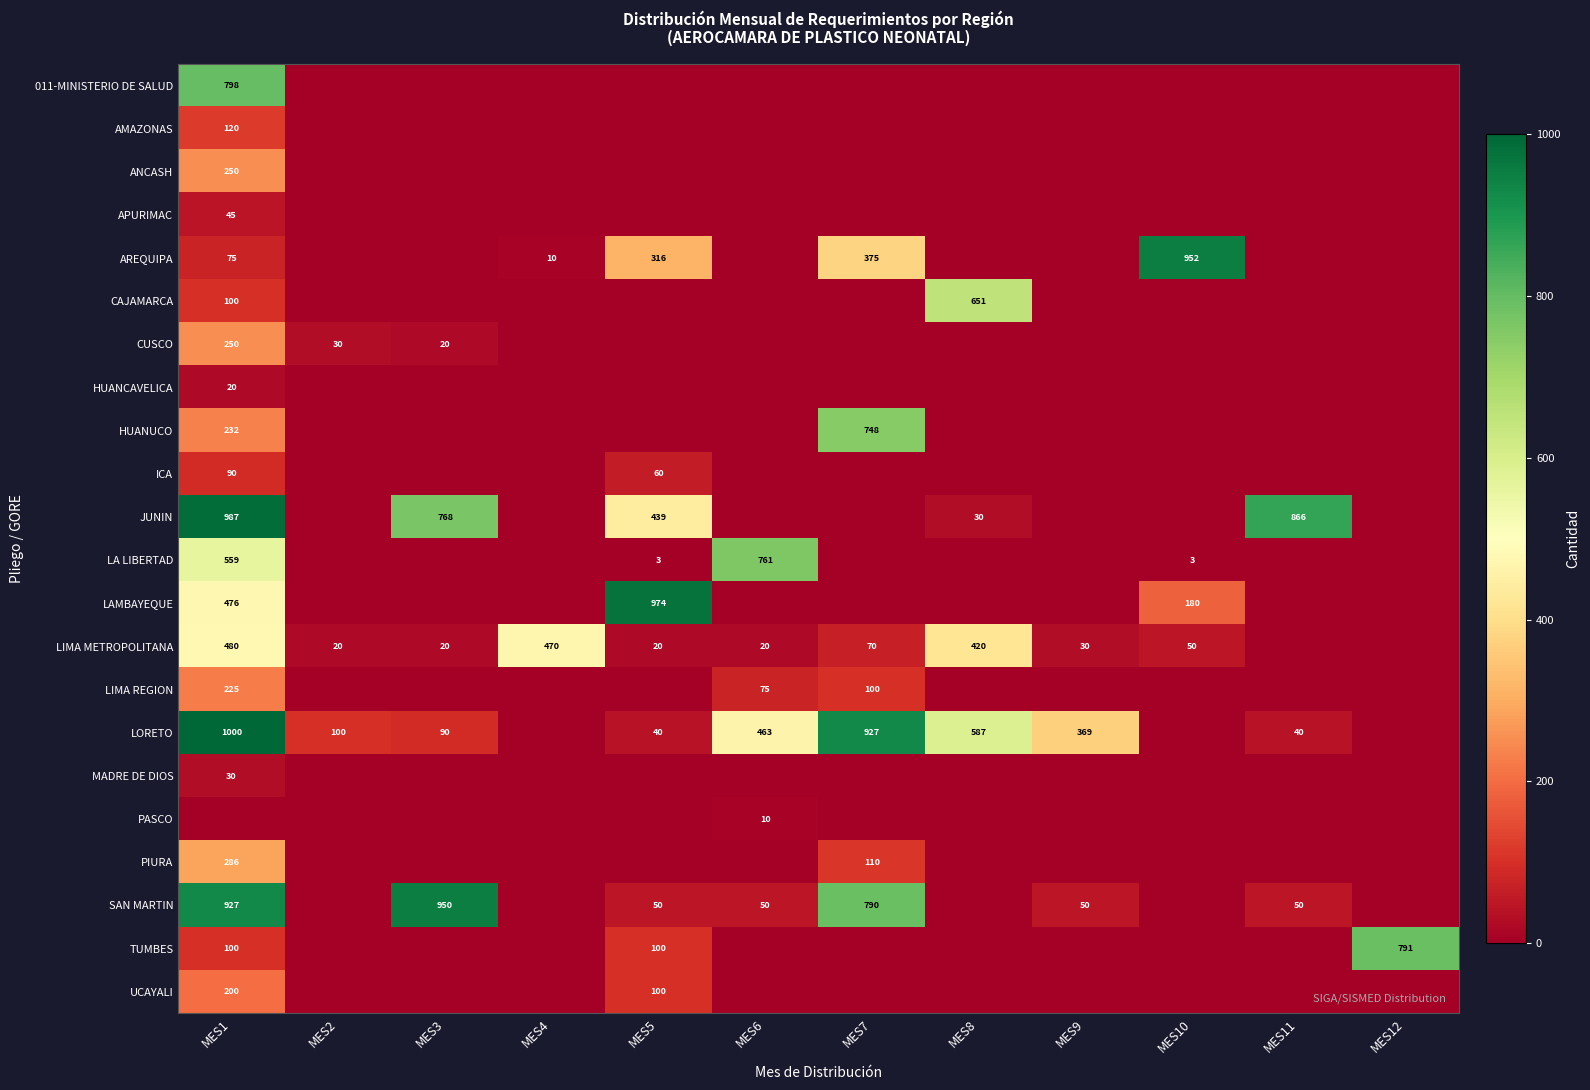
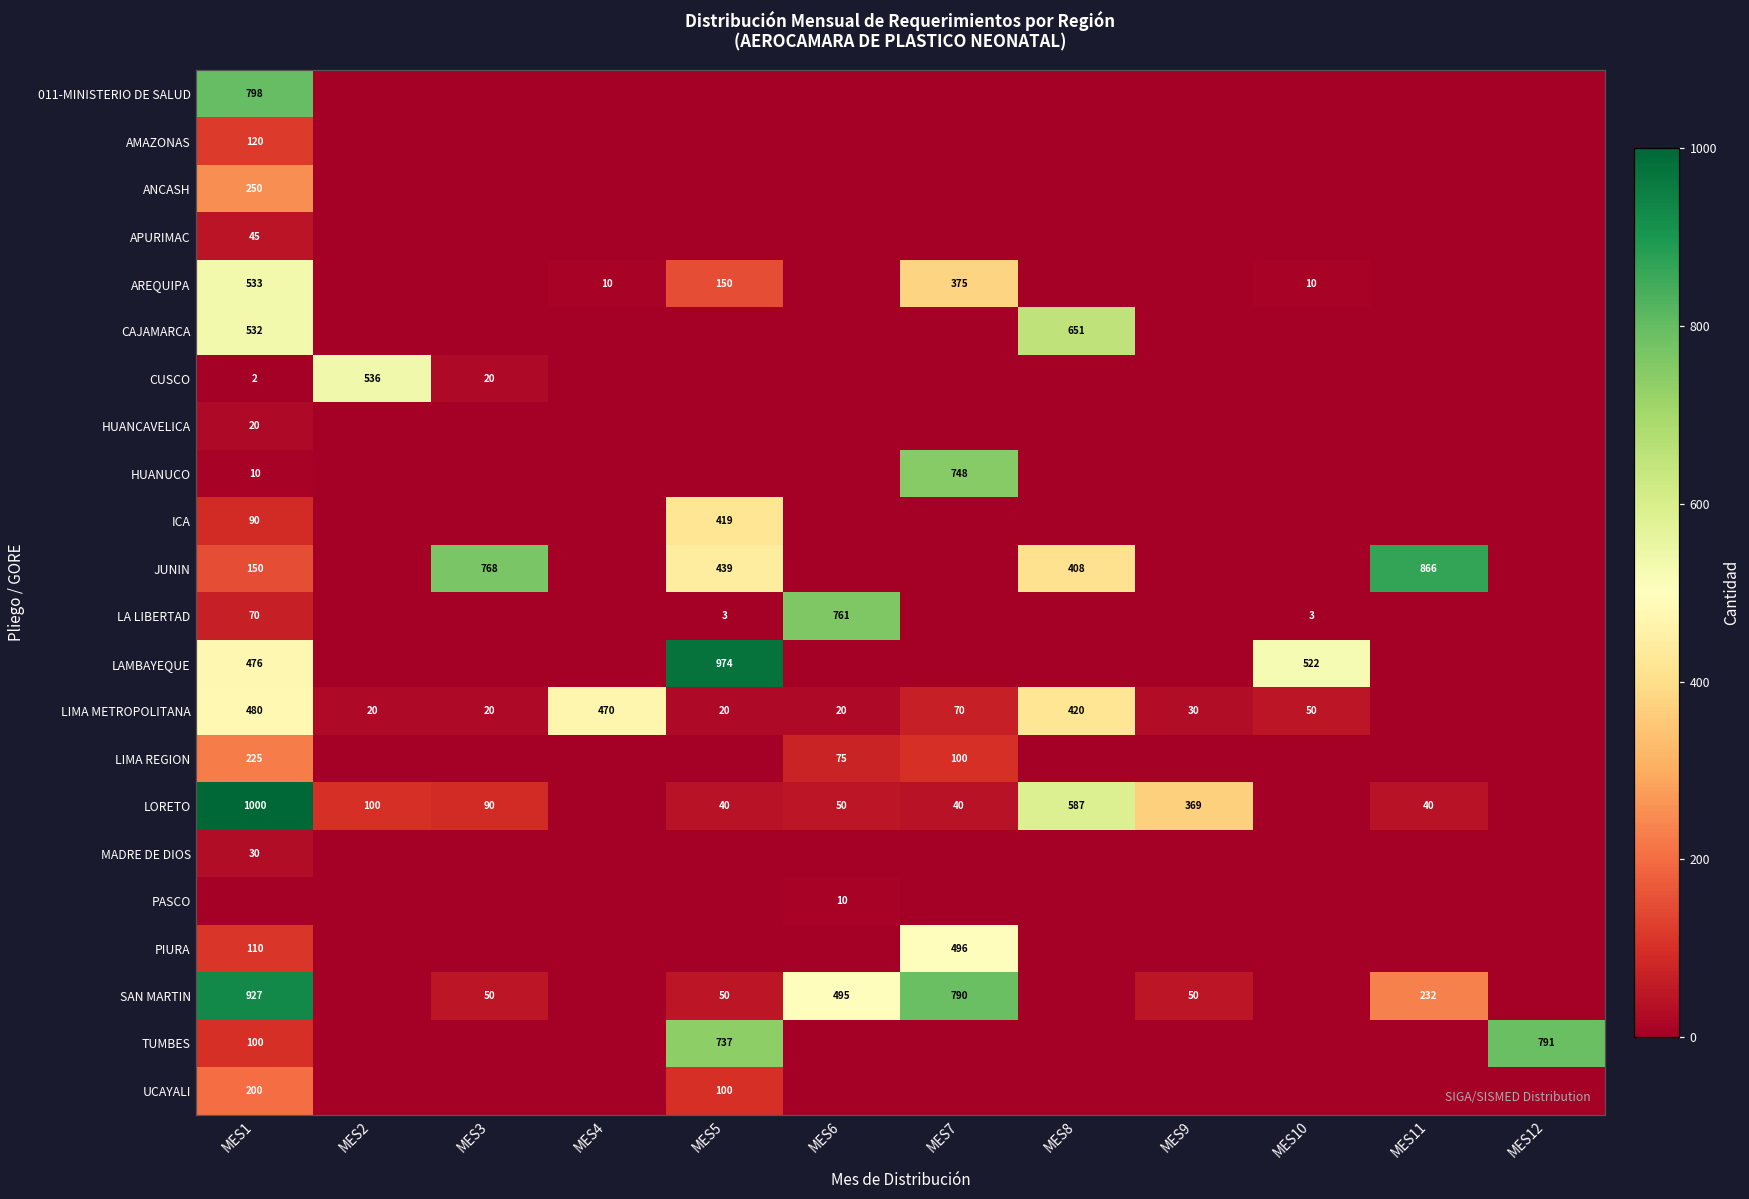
  {
    "011-MINISTERIO DE SALUD": {
      "MES1": 798
    },
    "AMAZONAS": {
      "MES1": 120
    },
    "ANCASH": {
      "MES1": 250
    },
    "APURIMAC": {
      "MES1": 45
    },
    "AREQUIPA": {
-     "MES1": 75,
+     "MES1": 533,
      "MES4": 10,
-     "MES5": 316,
+     "MES5": 150,
      "MES7": 375,
-     "MES10": 952
+     "MES10": 10
    },
    "CAJAMARCA": {
-     "MES1": 100,
+     "MES1": 532,
      "MES8": 651
    },
    "CUSCO": {
-     "MES1": 250,
-     "MES2": 30,
+     "MES1": 2,
+     "MES2": 536,
      "MES3": 20
    },
    "HUANCAVELICA": {
      "MES1": 20
    },
    "HUANUCO": {
-     "MES1": 232,
+     "MES1": 10,
      "MES7": 748
    },
    "ICA": {
      "MES1": 90,
-     "MES5": 60
+     "MES5": 419
    },
    "JUNIN": {
-     "MES1": 987,
+     "MES1": 150,
      "MES3": 768,
      "MES5": 439,
-     "MES8": 30,
+     "MES8": 408,
      "MES11": 866
    },
    "LA LIBERTAD": {
-     "MES1": 559,
+     "MES1": 70,
      "MES5": 3,
      "MES6": 761,
      "MES10": 3
    },
    "LAMBAYEQUE": {
      "MES1": 476,
      "MES5": 974,
-     "MES10": 180
+     "MES10": 522
    },
    "LIMA METROPOLITANA": {
      "MES1": 480,
      "MES2": 20,
      "MES3": 20,
      "MES4": 470,
      "MES5": 20,
      "MES6": 20,
      "MES7": 70,
      "MES8": 420,
      "MES9": 30,
      "MES10": 50
    },
    "LIMA REGION": {
      "MES1": 225,
      "MES6": 75,
      "MES7": 100
    },
    "LORETO": {
      "MES1": 1000,
      "MES2": 100,
      "MES3": 90,
      "MES5": 40,
-     "MES6": 463,
-     "MES7": 927,
+     "MES6": 50,
+     "MES7": 40,
      "MES8": 587,
      "MES9": 369,
      "MES11": 40
    },
    "MADRE DE DIOS": {
      "MES1": 30
    },
    "PASCO": {
      "MES6": 10
    },
    "PIURA": {
-     "MES1": 286,
-     "MES7": 110
+     "MES1": 110,
+     "MES7": 496
    },
    "SAN MARTIN": {
      "MES1": 927,
-     "MES3": 950,
+     "MES3": 50,
      "MES5": 50,
-     "MES6": 50,
+     "MES6": 495,
      "MES7": 790,
      "MES9": 50,
-     "MES11": 50
+     "MES11": 232
    },
    "TUMBES": {
      "MES1": 100,
-     "MES5": 100,
+     "MES5": 737,
      "MES12": 791
    },
    "UCAYALI": {
      "MES1": 200,
      "MES5": 100
    }
  }
